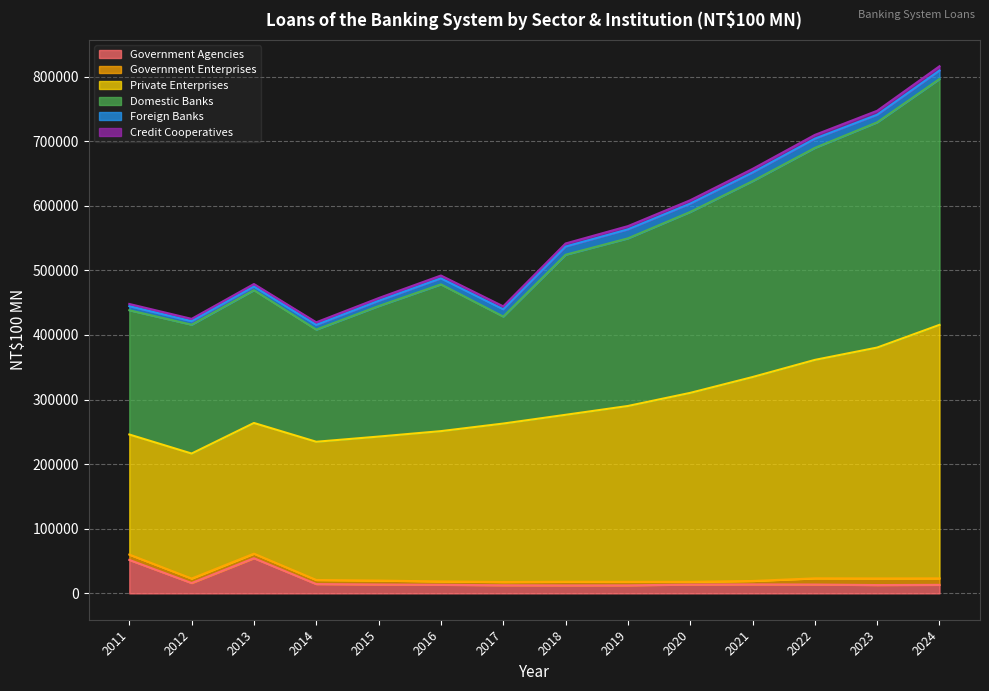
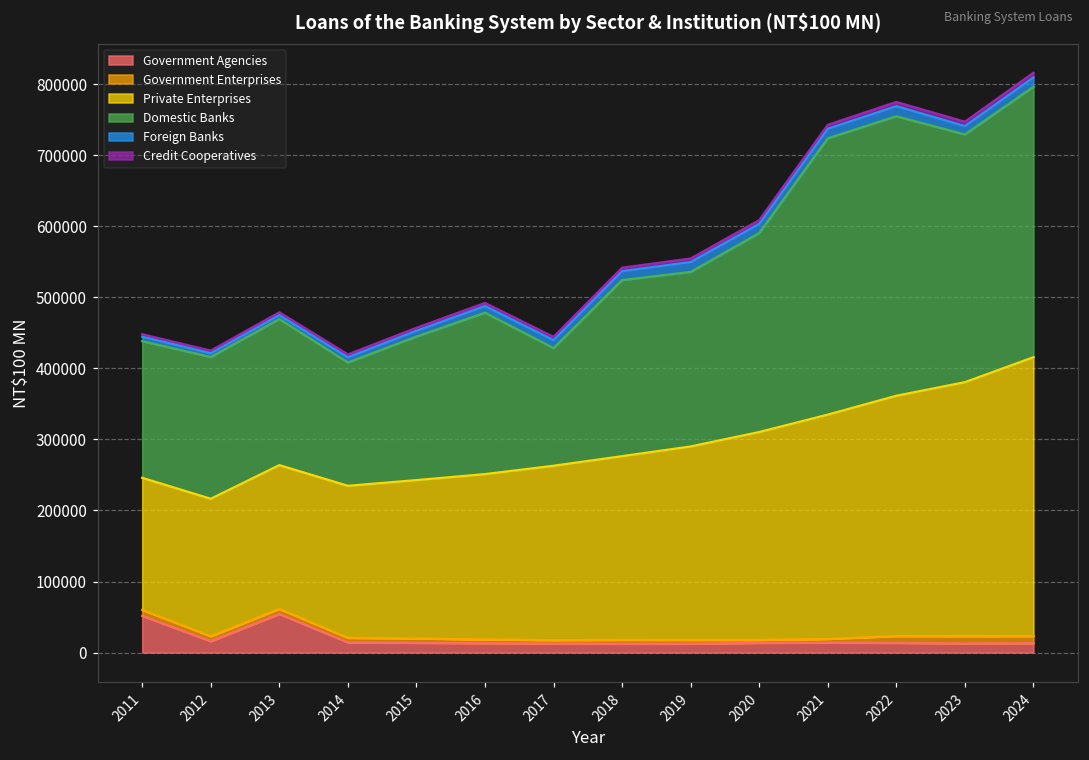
  {
    "Government Agencies": {
      "2011": 50000,
      "2012": 20000,
      "2013": 50000,
      "2014": 10000,
      "2015": 10000,
      "2016": 10000,
      "2017": 10000,
      "2018": 10000,
      "2019": 10000,
      "2020": 10000,
      "2021": 10000,
      "2022": 10000,
      "2023": 10000,
      "2024": 10000
    },
    "Domestic Banks": {
      "2011": 190000,
      "2012": 200000,
      "2013": 210000,
      "2014": 170000,
      "2015": 200000,
      "2016": 230000,
      "2017": 170000,
      "2018": 250000,
-     "2019": 260000,
+     "2019": 250000,
      "2020": 280000,
-     "2021": 300000,
-     "2022": 330000,
+     "2021": 390000,
+     "2022": 390000,
      "2023": 350000,
      "2024": 380000
    },
    "Foreign Banks": {
      "2014": 10000,
      "2015": 10000,
      "2016": 10000,
      "2017": 10000,
      "2018": 10000,
      "2019": 10000,
      "2020": 10000,
      "2021": 10000,
      "2022": 10000,
      "2023": 10000,
      "2024": 10000
    },
    "Credit Cooperatives": {
      "2014": 0,
      "2015": 0,
      "2016": 0,
      "2017": 0,
      "2018": 0,
      "2019": 10000,
      "2020": 10000,
      "2021": 10000,
      "2022": 10000,
      "2023": 10000,
      "2024": 10000
    }
  }
